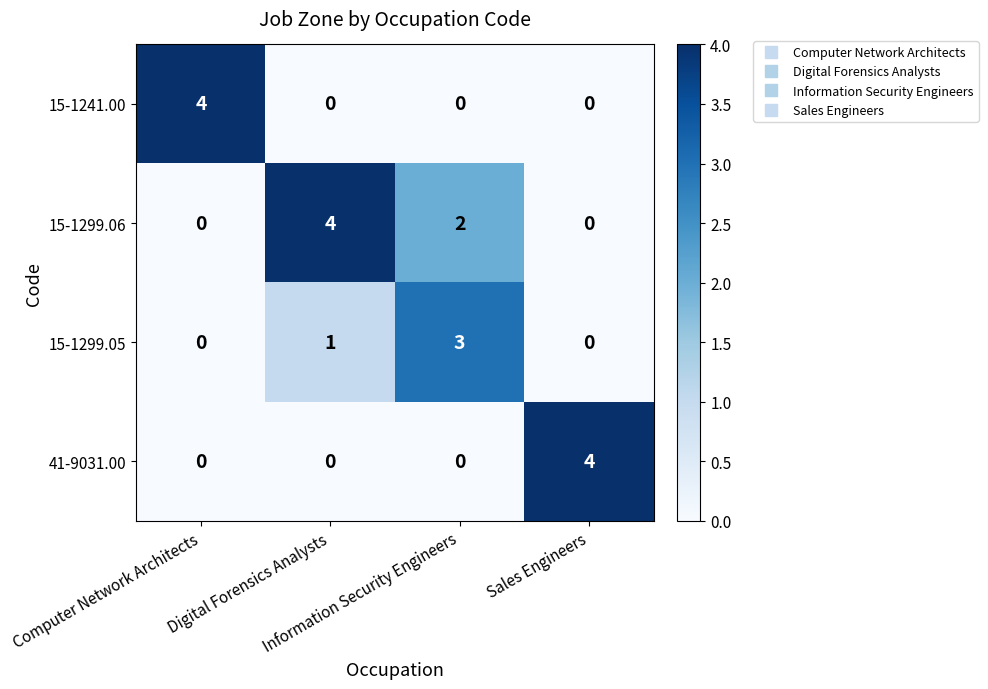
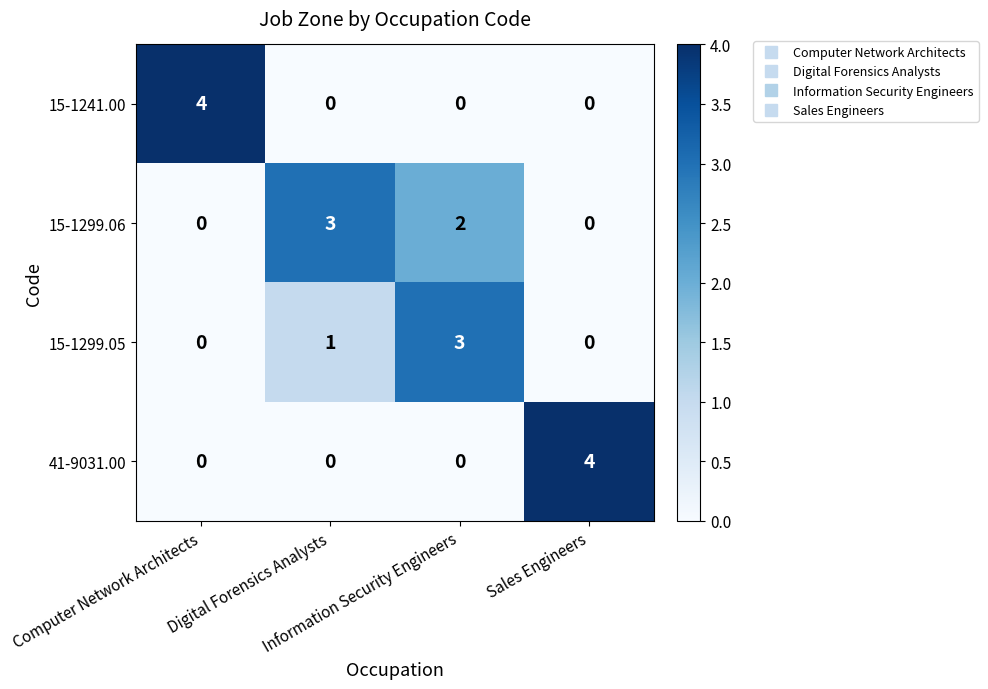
  {
    "15-1241.00": {
      "Computer Network Architects": 4,
      "Digital Forensics Analysts": 0,
      "Information Security Engineers": 0,
      "Sales Engineers": 0
    },
    "15-1299.06": {
      "Computer Network Architects": 0,
-     "Digital Forensics Analysts": 4,
+     "Digital Forensics Analysts": 3,
      "Information Security Engineers": 2,
      "Sales Engineers": 0
    },
    "15-1299.05": {
      "Computer Network Architects": 0,
      "Digital Forensics Analysts": 1,
      "Information Security Engineers": 3,
      "Sales Engineers": 0
    },
    "41-9031.00": {
      "Computer Network Architects": 0,
      "Digital Forensics Analysts": 0,
      "Information Security Engineers": 0,
      "Sales Engineers": 4
    }
  }
